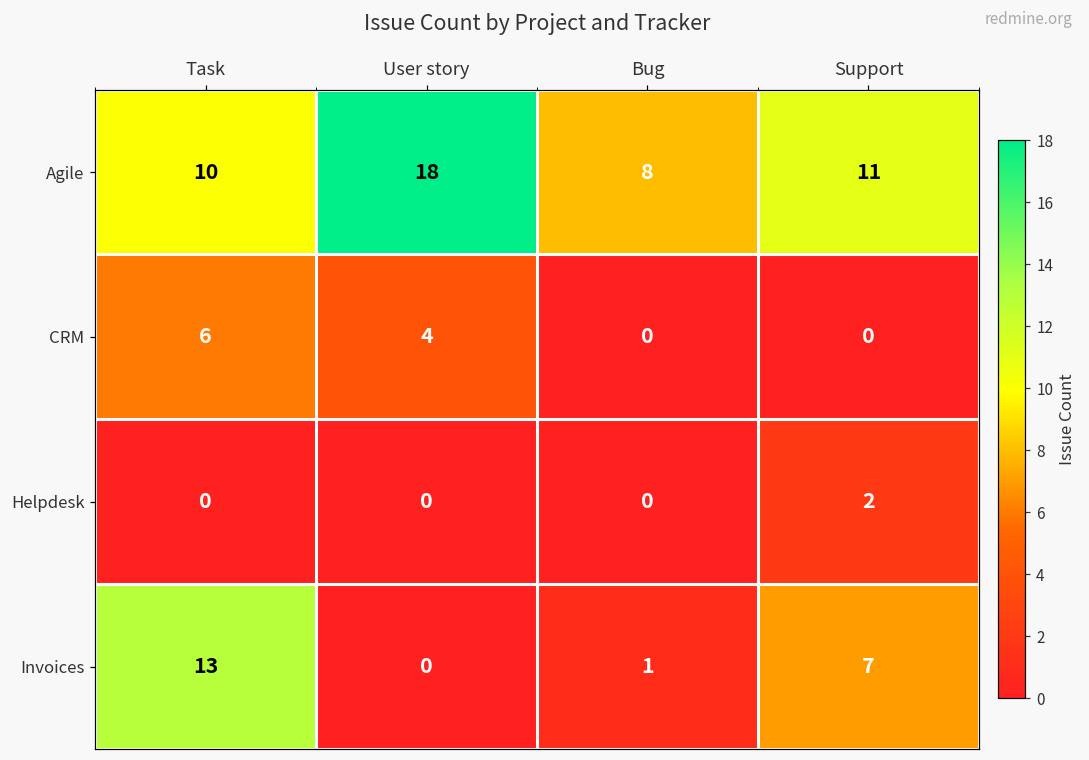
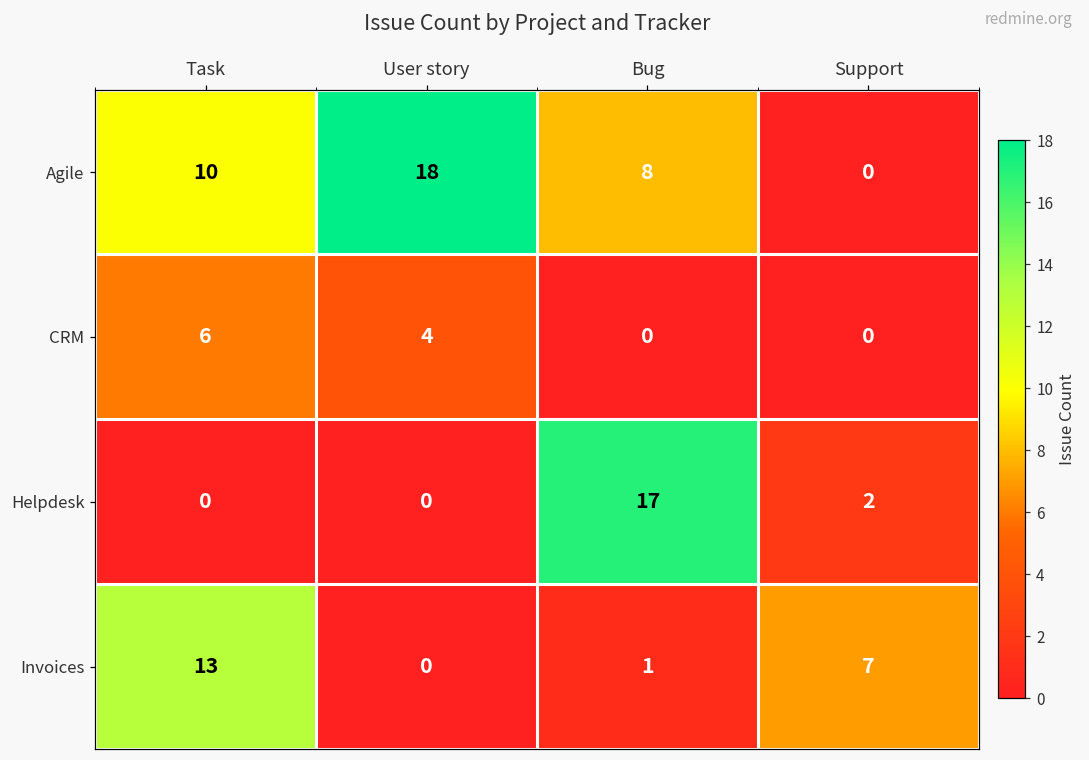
  {
    "Agile": {
      "Task": 10,
      "User story": 18,
      "Bug": 8,
-     "Support": 11
+     "Support": 0
    },
    "CRM": {
      "Task": 6,
      "User story": 4,
      "Bug": 0,
      "Support": 0
    },
    "Helpdesk": {
      "Task": 0,
      "User story": 0,
-     "Bug": 0,
+     "Bug": 17,
      "Support": 2
    },
    "Invoices": {
      "Task": 13,
      "User story": 0,
      "Bug": 1,
      "Support": 7
    }
  }
